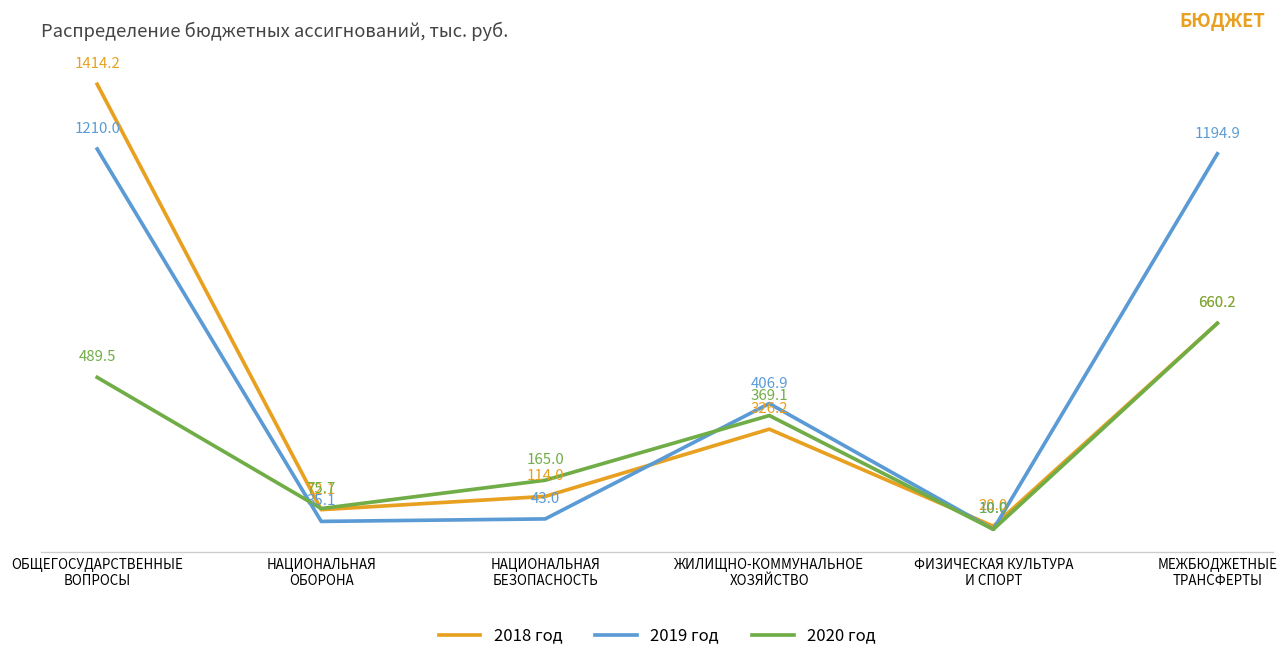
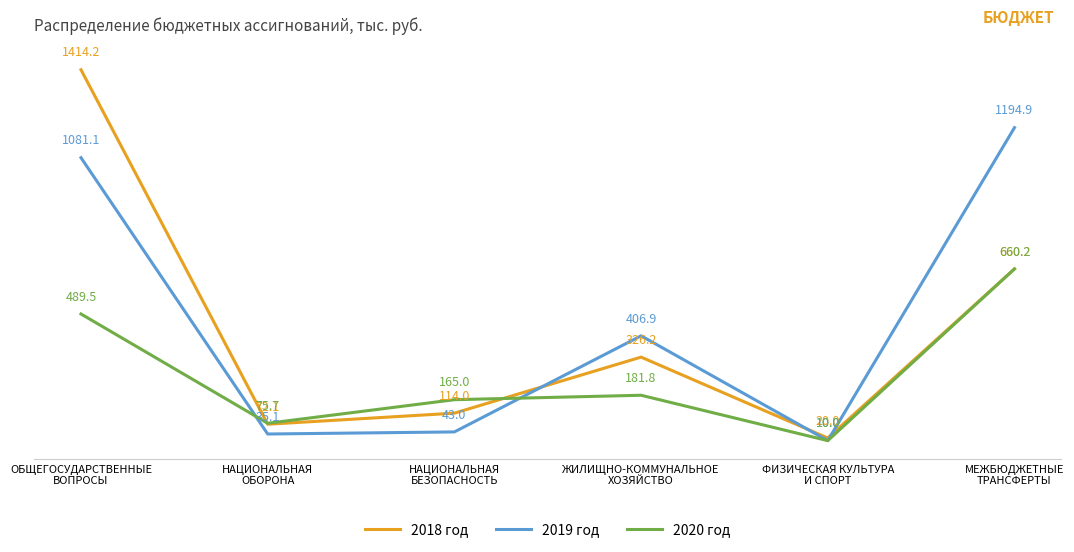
  {
    "2018 год": {
      "ОБЩЕГОСУДАРСТВЕННЫЕ ВОПРОСЫ": 1414.2
    },
    "2019 год": {
-     "ОБЩЕГОСУДАРСТВЕННЫЕ ВОПРОСЫ": 1210.0,
+     "ОБЩЕГОСУДАРСТВЕННЫЕ ВОПРОСЫ": 1081.1,
      "ЖИЛИЩНО-КОММУНАЛЬНОЕ ХОЗЯЙСТВО": 406.9,
      "МЕЖБЮДЖЕТНЫЕ ТРАНСФЕРТЫ": 1194.9
    },
    "2020 год": {
      "ОБЩЕГОСУДАРСТВЕННЫЕ ВОПРОСЫ": 489.5,
      "НАЦИОНАЛЬНАЯ БЕЗОПАСНОСТЬ": 165.0,
-     "ЖИЛИЩНО-КОММУНАЛЬНОЕ ХОЗЯЙСТВО": 369.1
+     "ЖИЛИЩНО-КОММУНАЛЬНОЕ ХОЗЯЙСТВО": 181.8
    }
  }
